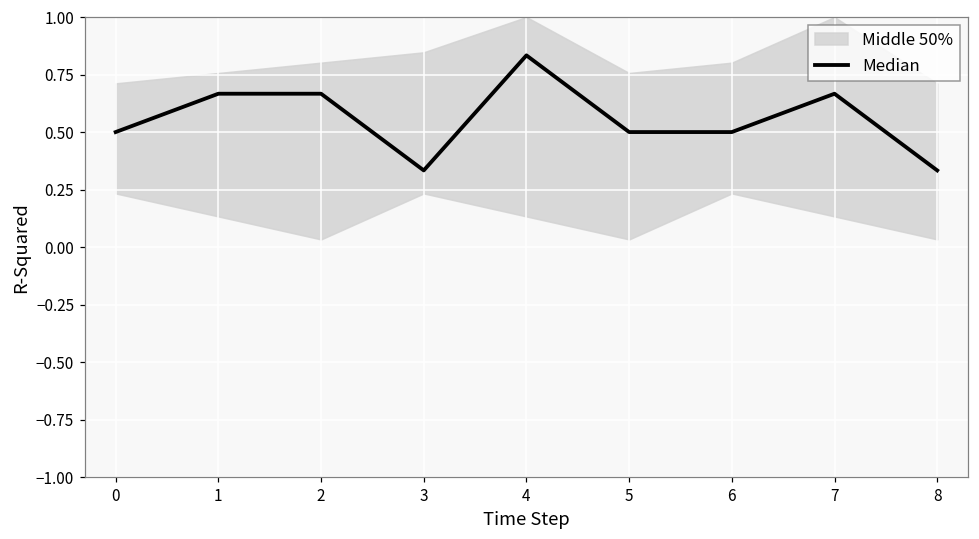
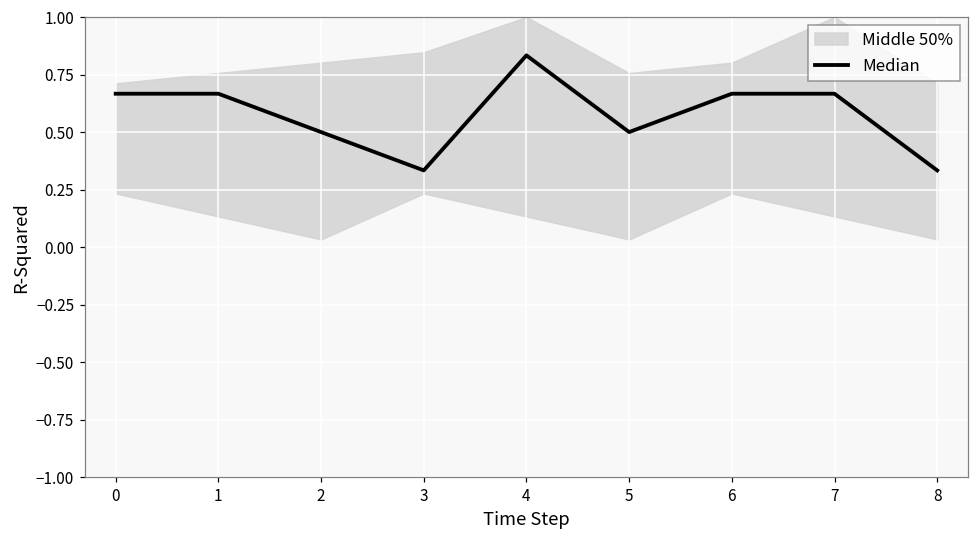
  {
    "Median": {
-     "0": 0.50,
+     "0": 0.67,
      "1": 0.67,
-     "2": 0.67,
+     "2": 0.50,
      "3": 0.33,
      "4": 0.83,
      "5": 0.50,
-     "6": 0.50,
+     "6": 0.67,
      "7": 0.67,
      "8": 0.33
    }
  }
